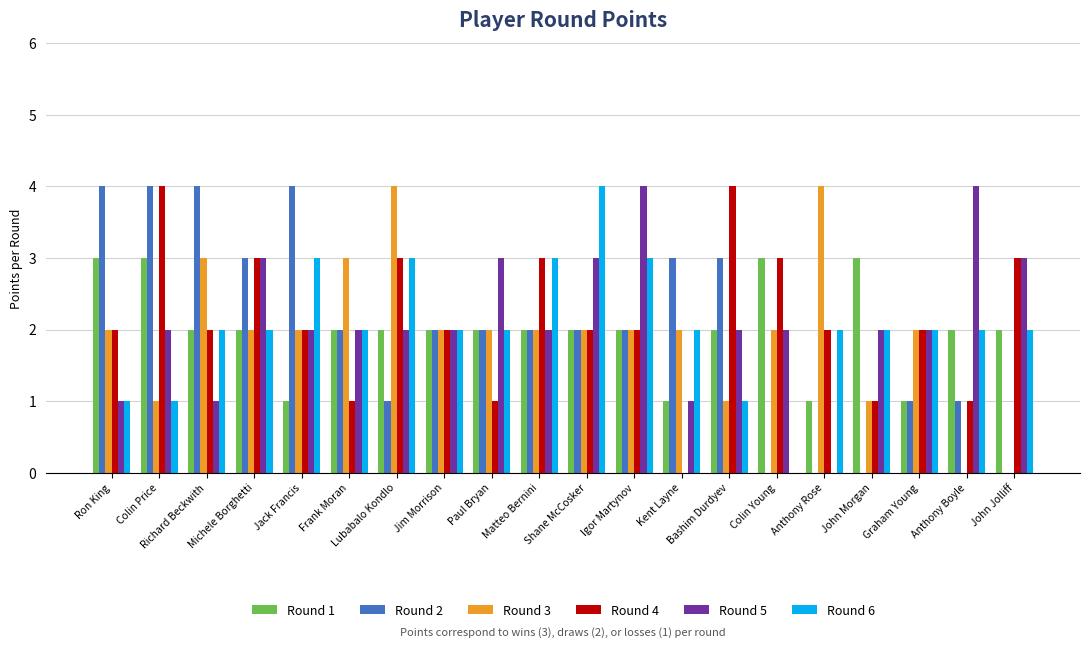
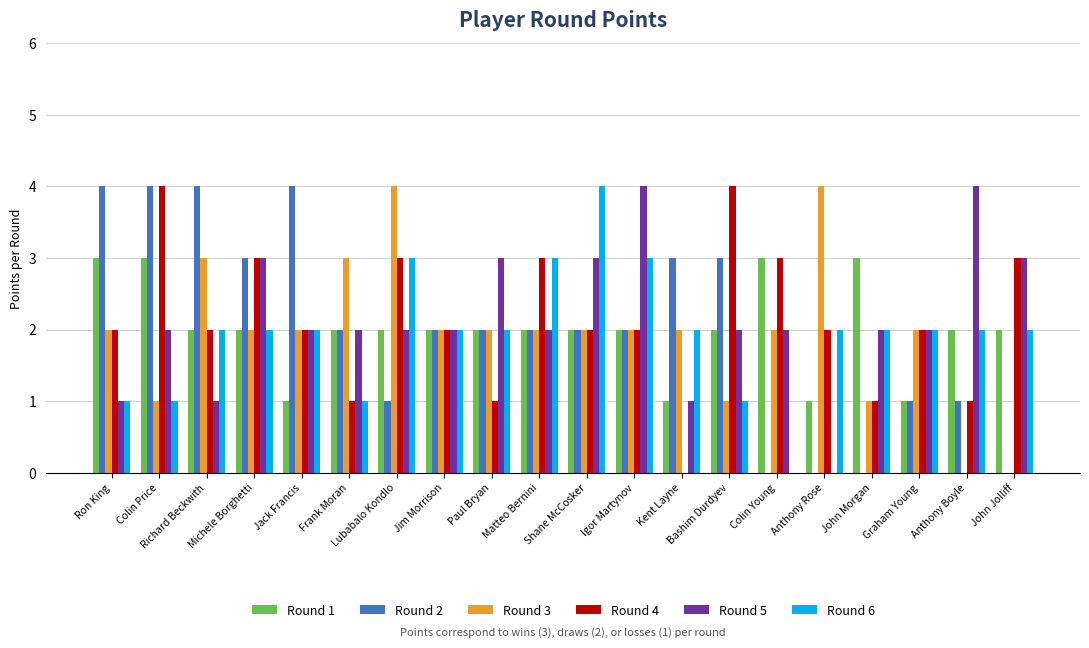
  {
    "Round 1": {
      "Ron King": 3,
      "Colin Price": 3,
      "Richard Beckwith": 2,
      "Michele Borghetti": 2,
      "Jack Francis": 1,
      "Frank Moran": 2,
      "Lubabalo Kondlo": 2,
      "Jim Morrison": 2,
      "Paul Bryan": 2,
      "Matteo Bernini": 2,
      "Shane McCosker": 2,
      "Igor Martynov": 2,
      "Kent Layne": 1,
      "Bashim Durdyev": 2,
      "Colin Young": 3,
      "Anthony Rose": 1,
      "John Morgan": 3,
      "Graham Young": 1,
      "Anthony Boyle": 2,
      "John Jolliff": 2
    },
    "Round 2": {
      "Ron King": 4,
      "Colin Price": 4,
      "Richard Beckwith": 4,
      "Michele Borghetti": 3,
      "Jack Francis": 4,
      "Frank Moran": 2,
      "Lubabalo Kondlo": 1,
      "Jim Morrison": 2,
      "Paul Bryan": 2,
      "Matteo Bernini": 2,
      "Shane McCosker": 2,
      "Igor Martynov": 2,
      "Kent Layne": 3,
      "Bashim Durdyev": 3,
      "Colin Young": 0,
      "Anthony Rose": 0,
      "John Morgan": 0,
      "Graham Young": 1,
      "Anthony Boyle": 1,
      "John Jolliff": 0
    },
    "Round 3": {
      "Ron King": 2,
      "Colin Price": 1,
      "Richard Beckwith": 3,
      "Michele Borghetti": 2,
      "Jack Francis": 2,
      "Frank Moran": 3,
      "Lubabalo Kondlo": 4,
      "Jim Morrison": 2,
      "Paul Bryan": 2,
      "Matteo Bernini": 2,
      "Shane McCosker": 2,
      "Igor Martynov": 2,
      "Kent Layne": 2,
      "Bashim Durdyev": 1,
      "Colin Young": 2,
      "Anthony Rose": 4,
      "John Morgan": 1,
      "Graham Young": 2,
      "Anthony Boyle": 0,
      "John Jolliff": 0
    },
    "Round 4": {
      "Ron King": 2,
      "Colin Price": 4,
      "Richard Beckwith": 2,
      "Michele Borghetti": 3,
      "Jack Francis": 2,
      "Frank Moran": 1,
      "Lubabalo Kondlo": 3,
      "Jim Morrison": 2,
      "Paul Bryan": 1,
      "Matteo Bernini": 3,
      "Shane McCosker": 2,
      "Igor Martynov": 2,
      "Kent Layne": 0,
      "Bashim Durdyev": 4,
      "Colin Young": 3,
      "Anthony Rose": 2,
      "John Morgan": 1,
      "Graham Young": 2,
      "Anthony Boyle": 1,
      "John Jolliff": 3
    },
    "Round 5": {
      "Ron King": 1,
      "Colin Price": 2,
      "Richard Beckwith": 1,
      "Michele Borghetti": 3,
      "Jack Francis": 2,
      "Frank Moran": 2,
      "Lubabalo Kondlo": 2,
      "Jim Morrison": 2,
      "Paul Bryan": 3,
      "Matteo Bernini": 2,
      "Shane McCosker": 3,
      "Igor Martynov": 4,
      "Kent Layne": 1,
      "Bashim Durdyev": 2,
      "Colin Young": 2,
      "Anthony Rose": 0,
      "John Morgan": 2,
      "Graham Young": 2,
      "Anthony Boyle": 4,
      "John Jolliff": 3
    },
    "Round 6": {
      "Ron King": 1,
      "Colin Price": 1,
      "Richard Beckwith": 2,
      "Michele Borghetti": 2,
-     "Jack Francis": 3,
-     "Frank Moran": 2,
+     "Jack Francis": 2,
+     "Frank Moran": 1,
      "Lubabalo Kondlo": 3,
      "Jim Morrison": 2,
      "Paul Bryan": 2,
      "Matteo Bernini": 3,
      "Shane McCosker": 4,
      "Igor Martynov": 3,
      "Kent Layne": 2,
      "Bashim Durdyev": 1,
      "Colin Young": 0,
      "Anthony Rose": 2,
      "John Morgan": 2,
      "Graham Young": 2,
      "Anthony Boyle": 2,
      "John Jolliff": 2
    }
  }
